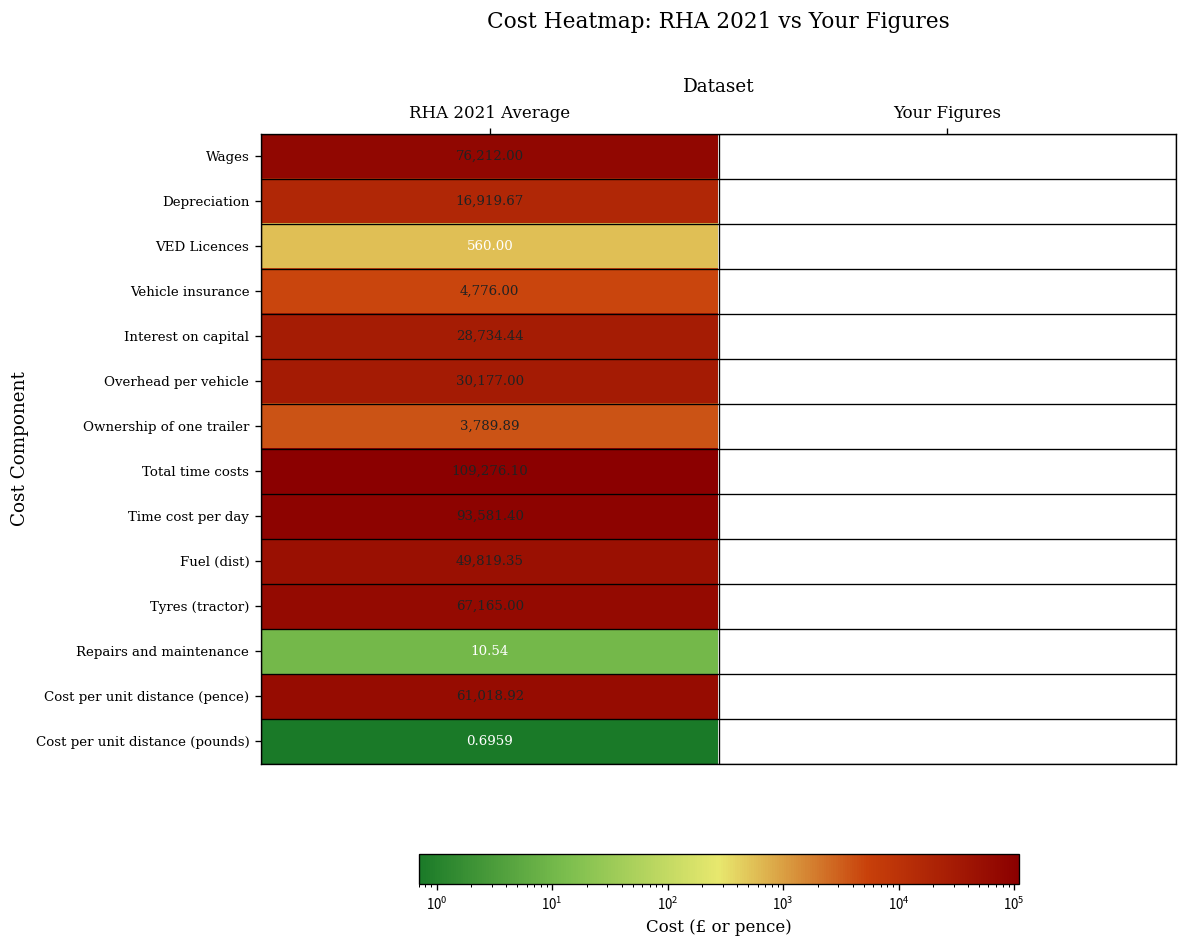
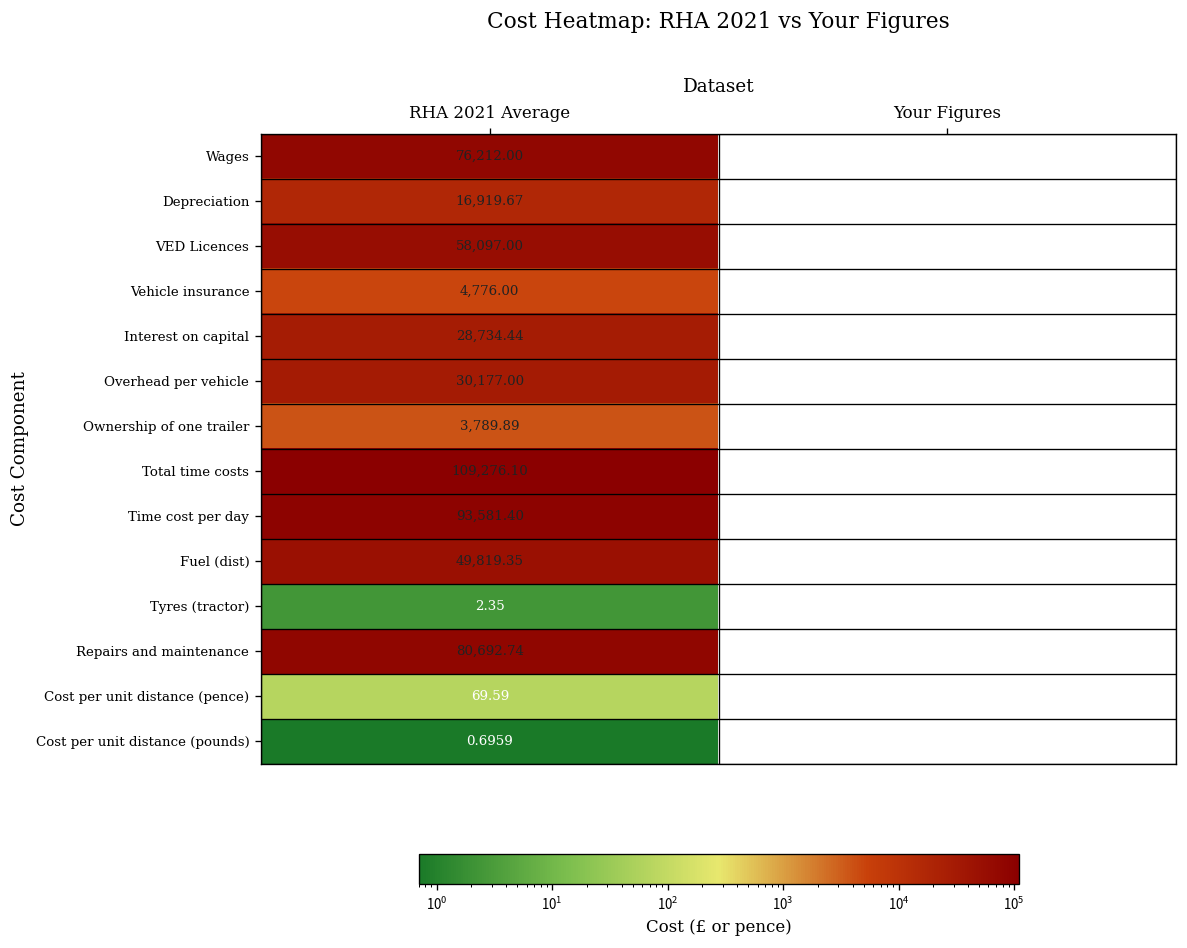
  {
    "Wages": {
      "RHA 2021 Average": "76,212.00"
    },
    "Depreciation": {
      "RHA 2021 Average": "16,919.67"
    },
    "VED Licences": {
-     "RHA 2021 Average": "560.00"
+     "RHA 2021 Average": "58,097.00"
    },
    "Vehicle insurance": {
      "RHA 2021 Average": "4,776.00"
    },
    "Interest on capital": {
      "RHA 2021 Average": "28,734.44"
    },
    "Overhead per vehicle": {
      "RHA 2021 Average": "30,177.00"
    },
    "Ownership of one trailer": {
      "RHA 2021 Average": "3,789.89"
    },
    "Total time costs": {
      "RHA 2021 Average": "109,276.10"
    },
    "Time cost per day": {
      "RHA 2021 Average": "93,581.40"
    },
    "Fuel (dist)": {
      "RHA 2021 Average": "49,819.35"
    },
    "Tyres (tractor)": {
-     "RHA 2021 Average": "67,165.00"
+     "RHA 2021 Average": "2.35"
    },
    "Repairs and maintenance": {
-     "RHA 2021 Average": "10.54"
+     "RHA 2021 Average": "80,692.74"
    },
    "Cost per unit distance (pence)": {
-     "RHA 2021 Average": "61,018.92"
+     "RHA 2021 Average": "69.59"
    },
    "Cost per unit distance (pounds)": {
      "RHA 2021 Average": "0.6959"
    }
  }
